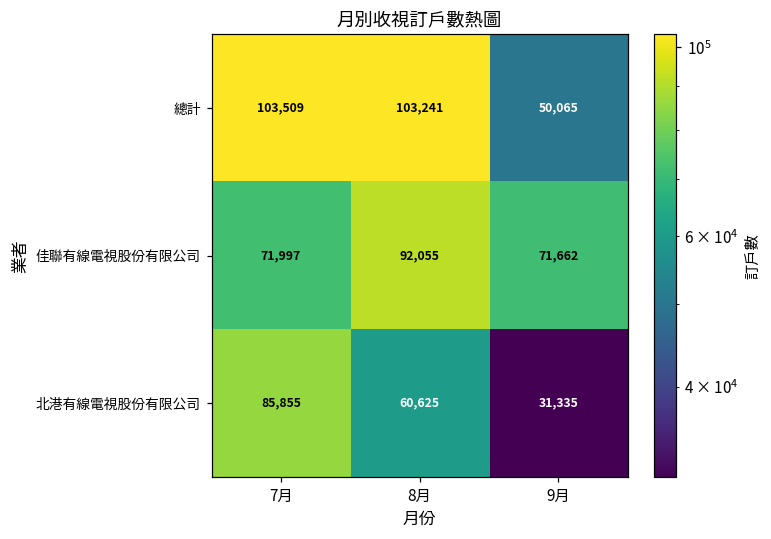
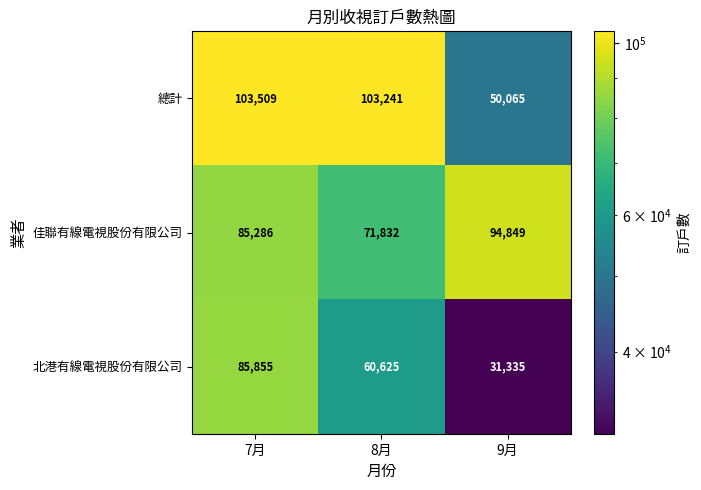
  {
    "總計": {
      "7月": "103,509",
      "8月": "103,241",
      "9月": "50,065"
    },
    "佳聯有線電視股份有限公司": {
-     "7月": "71,997",
-     "8月": "92,055",
-     "9月": "71,662"
+     "7月": "85,286",
+     "8月": "71,832",
+     "9月": "94,849"
    },
    "北港有線電視股份有限公司": {
      "7月": "85,855",
      "8月": "60,625",
      "9月": "31,335"
    }
  }
